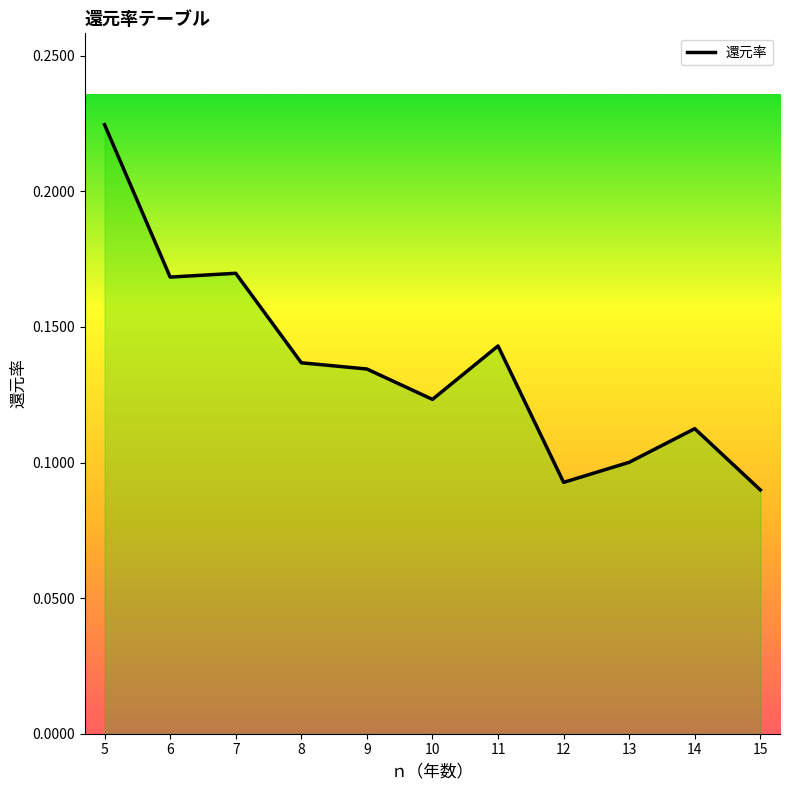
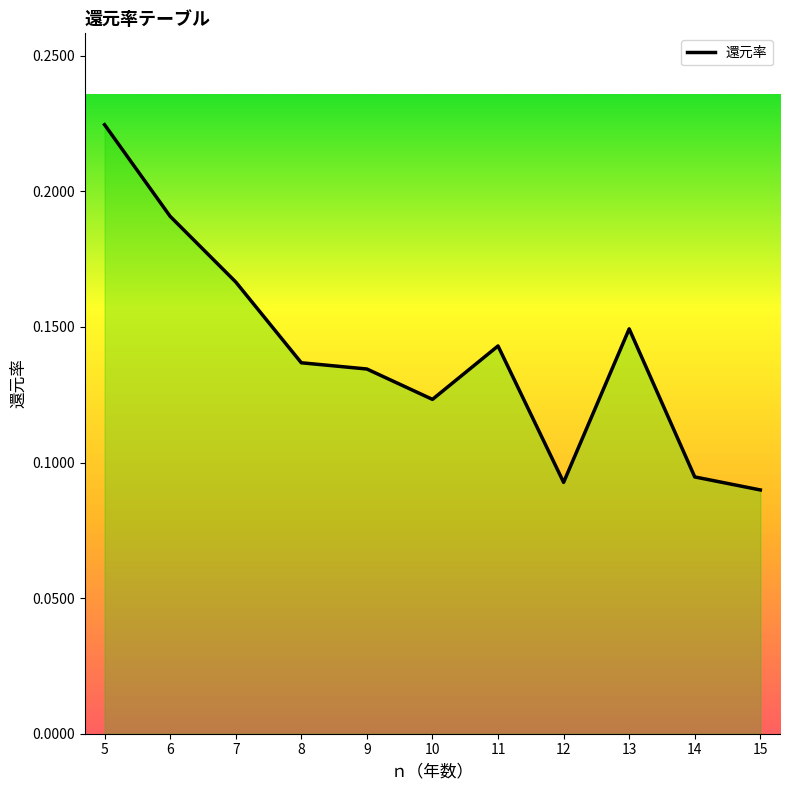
  {
    "5": 0.225,
-   "6": 0.168,
-   "7": 0.170,
+   "6": 0.191,
+   "7": 0.167,
    "8": 0.137,
    "9": 0.135,
    "10": 0.123,
    "11": 0.143,
    "12": 0.093,
-   "13": 0.100,
-   "14": 0.113,
+   "13": 0.149,
+   "14": 0.095,
    "15": 0.090
  }
